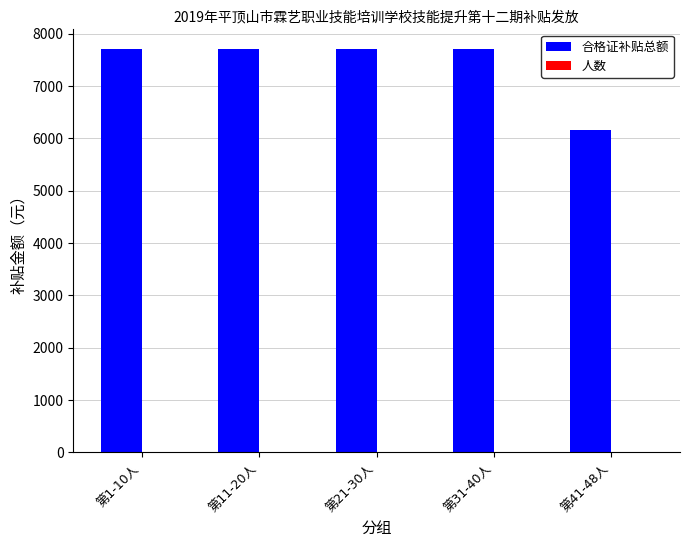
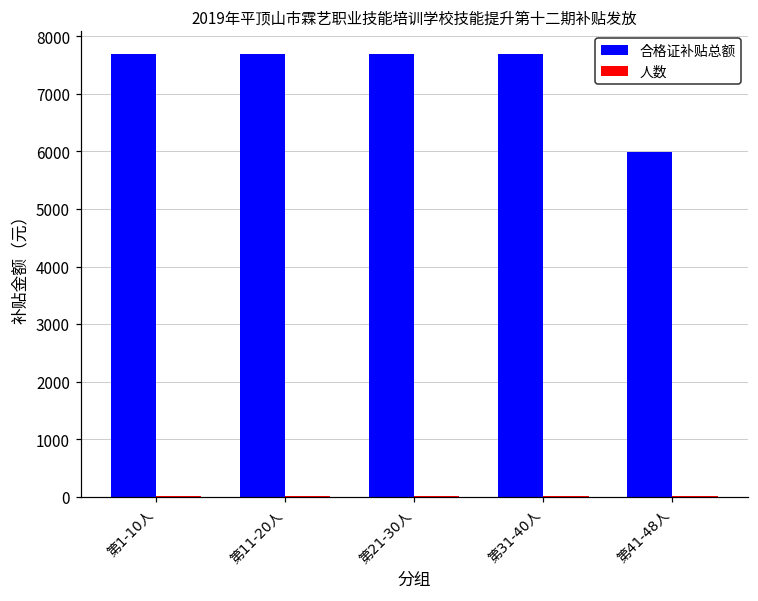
  {
    "合格证补贴总额": {
      "第1-10人": 7700,
      "第11-20人": 7700,
      "第21-30人": 7700,
      "第31-40人": 7700,
-     "第41-48人": 6200
+     "第41-48人": 6000
    }
  }
